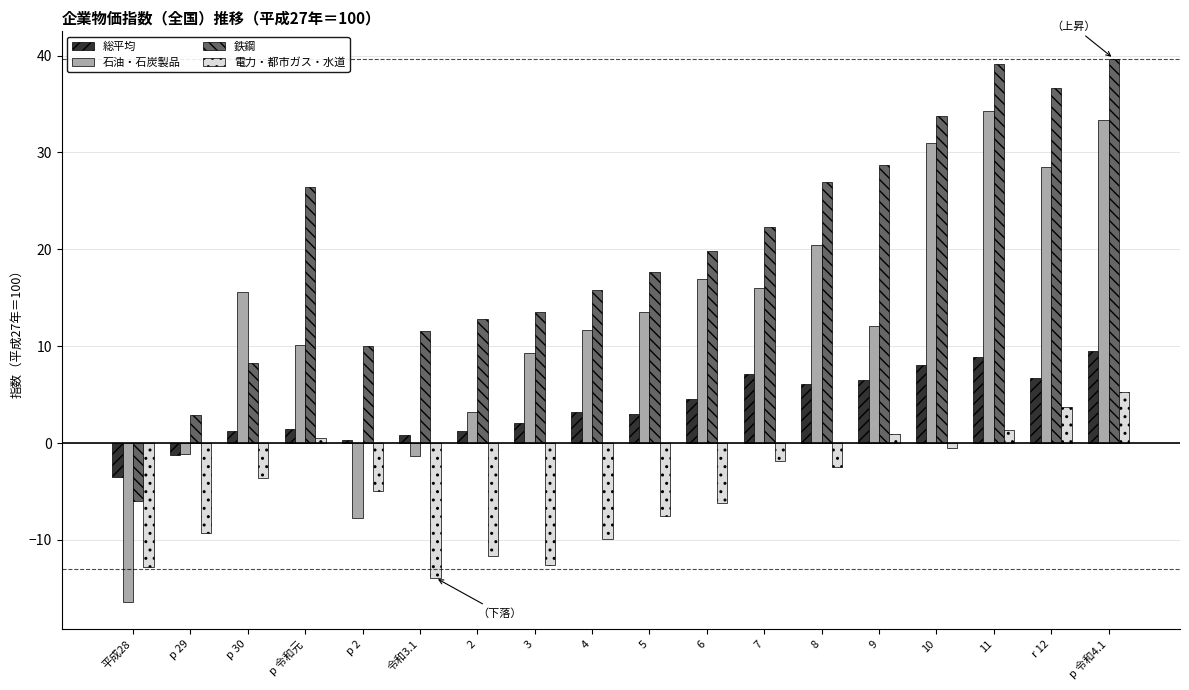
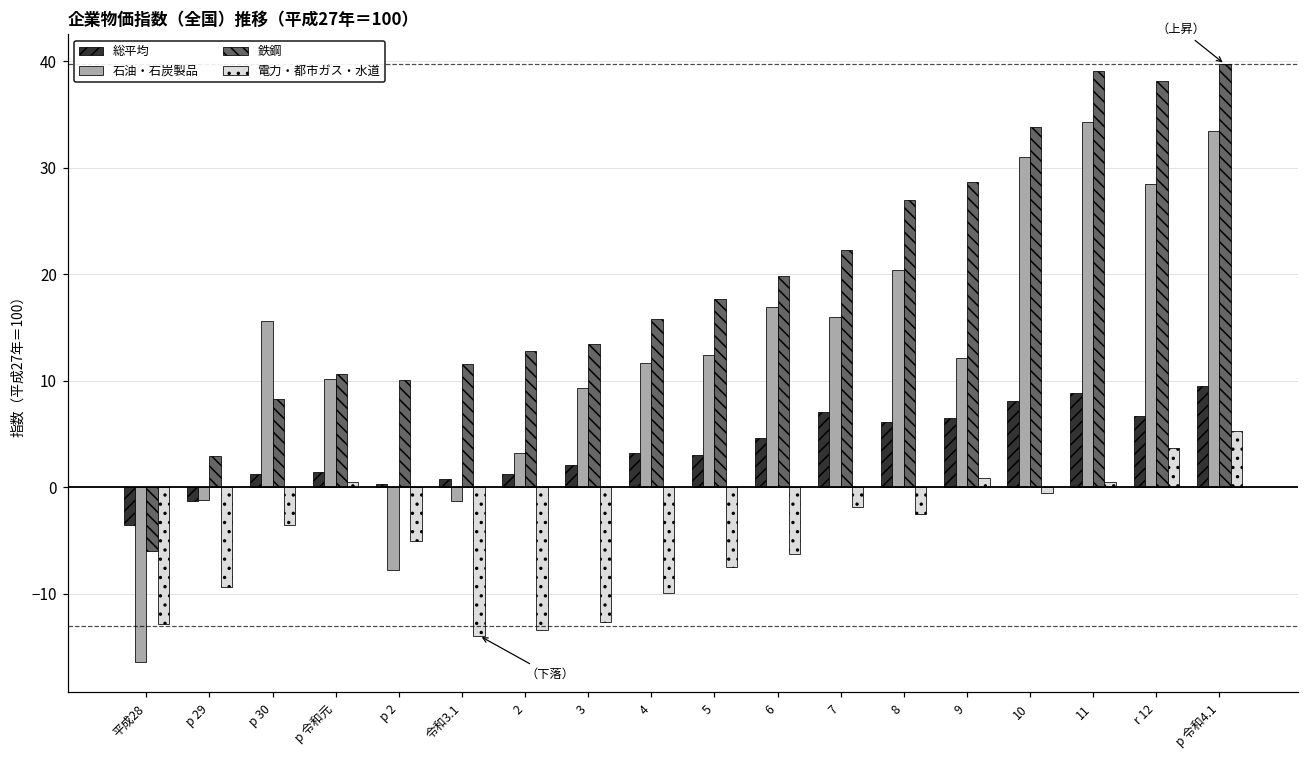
  {
    "総平均": {
      "平成28": -4,
      "p 29": -1,
      "p 30": 1,
      "p 令和元": 1,
      "p 2": 0,
      "令和3.1": 1,
      "2": 1,
      "3": 2,
      "4": 3,
      "5": 3,
      "6": 5,
      "7": 7,
      "8": 6,
      "9": 7,
      "10": 8,
      "11": 9,
      "r 12": 7,
      "p 令和4.1": 10
    },
    "石油・石炭製品": {
      "平成28": -16,
      "p 29": -1,
      "p 30": 16,
      "p 令和元": 10,
      "p 2": -8,
      "令和3.1": -1,
      "2": 3,
      "3": 9,
      "4": 12,
-     "5": 14,
+     "5": 12,
      "6": 17,
      "7": 16,
      "8": 20,
      "9": 12,
      "10": 31,
      "11": 34,
      "r 12": 29,
      "p 令和4.1": 33
    },
    "鉄鋼": {
      "平成28": -6,
      "p 29": 3,
      "p 30": 8,
-     "p 令和元": 26,
+     "p 令和元": 11,
      "p 2": 10,
      "令和3.1": 12,
      "2": 13,
      "3": 14,
      "4": 16,
      "5": 18,
      "6": 20,
      "7": 22,
      "8": 27,
      "9": 29,
      "10": 34,
      "11": 39,
-     "r 12": 37,
+     "r 12": 38,
      "p 令和4.1": 40
    },
    "電力・都市ガス・水道": {
      "平成28": -13,
      "p 29": -9,
      "p 30": -4,
      "p 令和元": 0,
      "p 2": -5,
      "令和3.1": -14,
-     "2": -12,
+     "2": -13,
      "3": -13,
      "4": -10,
      "5": -8,
      "6": -6,
      "7": -2,
      "8": -3,
      "9": 1,
      "10": -1,
-     "11": 1.4,
+     "11": 0.5,
      "r 12": 4,
      "p 令和4.1": 5
    }
  }
